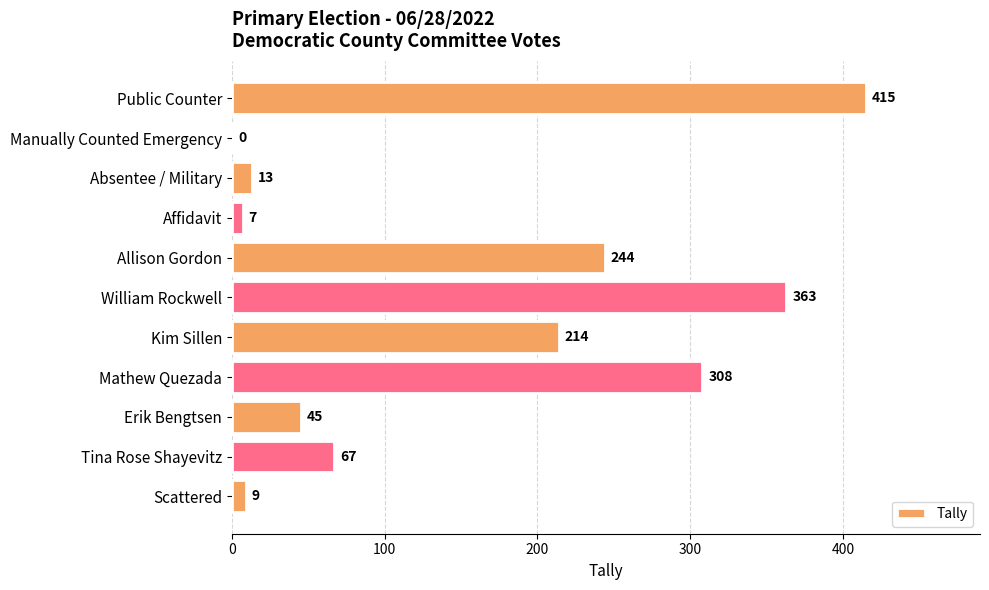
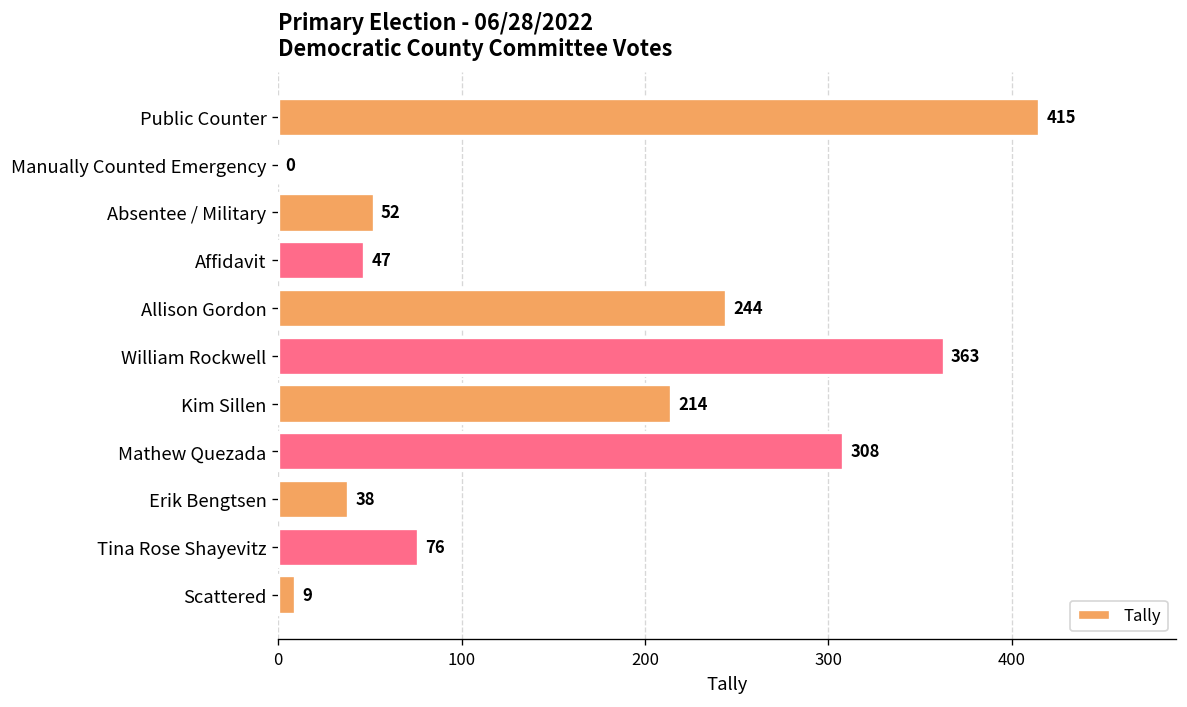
  {
    "Public Counter": 415,
    "Manually Counted Emergency": 0,
-   "Absentee / Military": 13,
-   "Affidavit": 7,
+   "Absentee / Military": 52,
+   "Affidavit": 47,
    "Allison Gordon": 244,
    "William Rockwell": 363,
    "Kim Sillen": 214,
    "Mathew Quezada": 308,
-   "Erik Bengtsen": 45,
-   "Tina Rose Shayevitz": 67,
+   "Erik Bengtsen": 38,
+   "Tina Rose Shayevitz": 76,
    "Scattered": 9
  }
